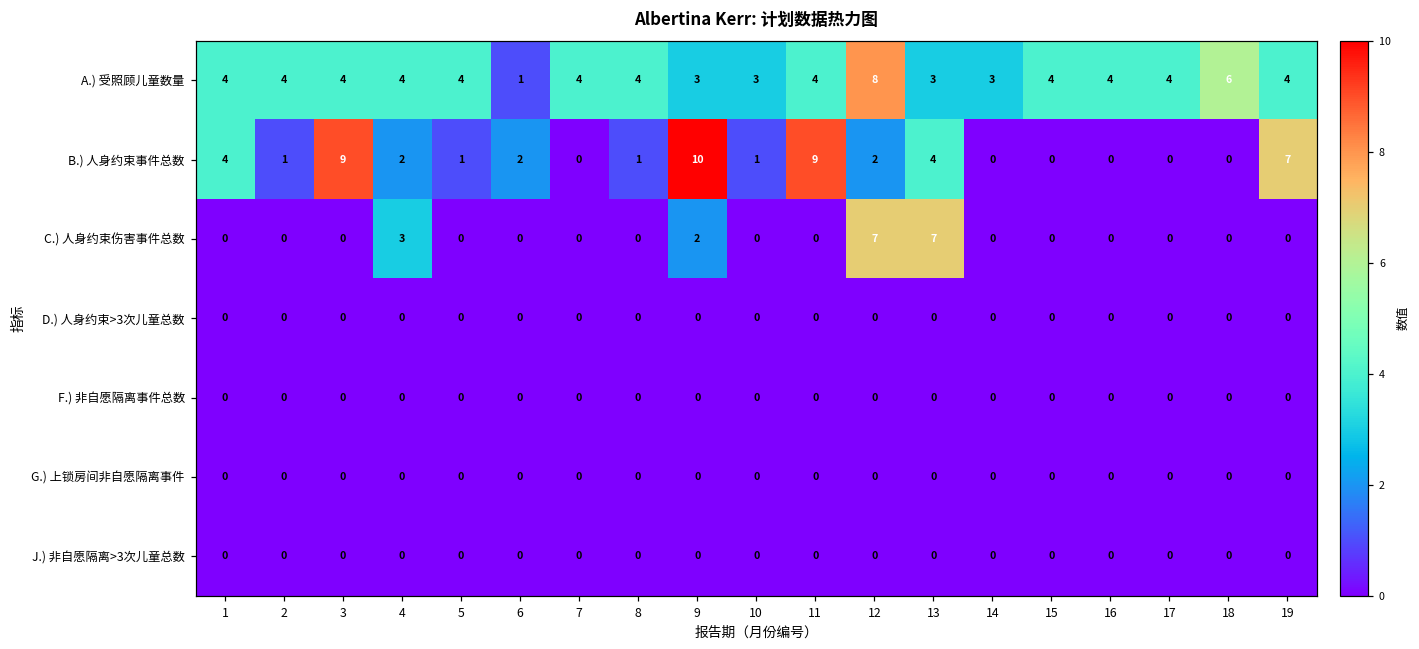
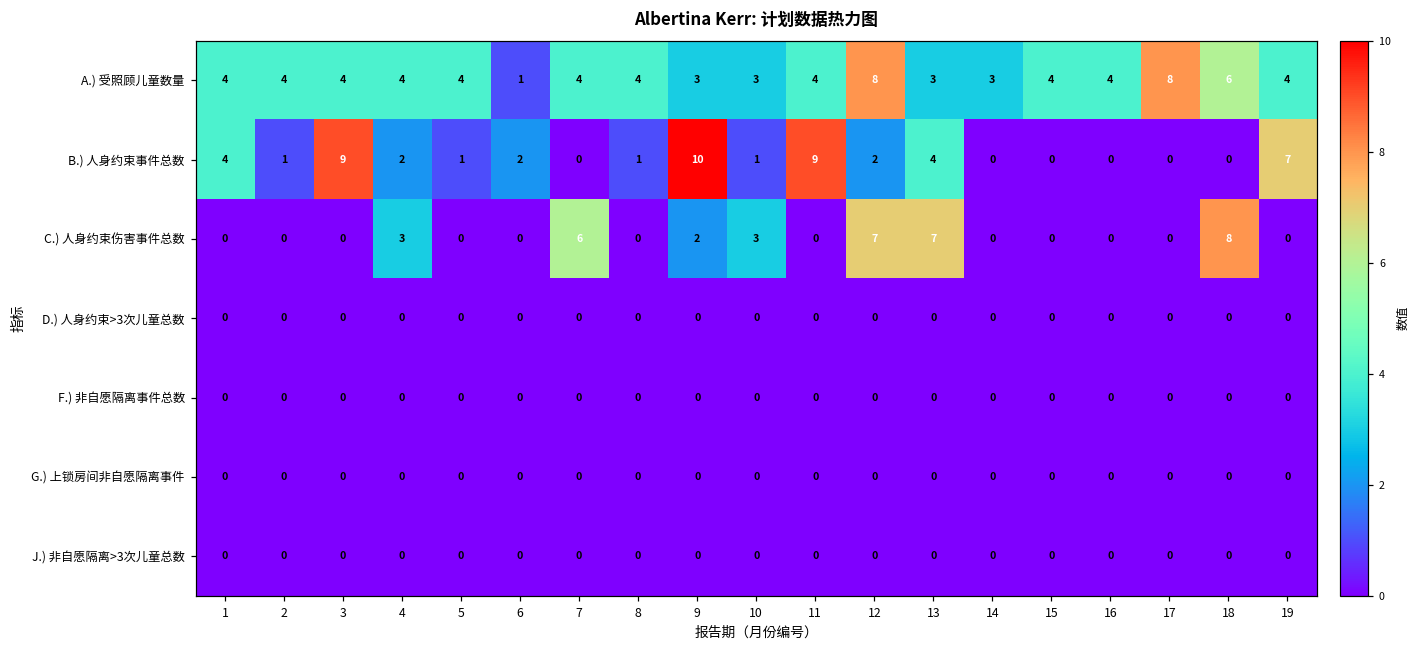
  {
    "A.) 受照顾儿童数量": {
      "1": 4,
      "2": 4,
      "3": 4,
      "4": 4,
      "5": 4,
      "6": 1,
      "7": 4,
      "8": 4,
      "9": 3,
      "10": 3,
      "11": 4,
      "12": 8,
      "13": 3,
      "14": 3,
      "15": 4,
      "16": 4,
-     "17": 4,
+     "17": 8,
      "18": 6,
      "19": 4
    },
    "B.) 人身约束事件总数": {
      "1": 4,
      "2": 1,
      "3": 9,
      "4": 2,
      "5": 1,
      "6": 2,
      "7": 0,
      "8": 1,
      "9": 10,
      "10": 1,
      "11": 9,
      "12": 2,
      "13": 4,
      "14": 0,
      "15": 0,
      "16": 0,
      "17": 0,
      "18": 0,
      "19": 7
    },
    "C.) 人身约束伤害事件总数": {
      "1": 0,
      "2": 0,
      "3": 0,
      "4": 3,
      "5": 0,
      "6": 0,
-     "7": 0,
+     "7": 6,
      "8": 0,
      "9": 2,
-     "10": 0,
+     "10": 3,
      "11": 0,
      "12": 7,
      "13": 7,
      "14": 0,
      "15": 0,
      "16": 0,
      "17": 0,
-     "18": 0,
+     "18": 8,
      "19": 0
    },
    "D.) 人身约束>3次儿童总数": {
      "1": 0,
      "2": 0,
      "3": 0,
      "4": 0,
      "5": 0,
      "6": 0,
      "7": 0,
      "8": 0,
      "9": 0,
      "10": 0,
      "11": 0,
      "12": 0,
      "13": 0,
      "14": 0,
      "15": 0,
      "16": 0,
      "17": 0,
      "18": 0,
      "19": 0
    },
    "F.) 非自愿隔离事件总数": {
      "1": 0,
      "2": 0,
      "3": 0,
      "4": 0,
      "5": 0,
      "6": 0,
      "7": 0,
      "8": 0,
      "9": 0,
      "10": 0,
      "11": 0,
      "12": 0,
      "13": 0,
      "14": 0,
      "15": 0,
      "16": 0,
      "17": 0,
      "18": 0,
      "19": 0
    },
    "G.) 上锁房间非自愿隔离事件": {
      "1": 0,
      "2": 0,
      "3": 0,
      "4": 0,
      "5": 0,
      "6": 0,
      "7": 0,
      "8": 0,
      "9": 0,
      "10": 0,
      "11": 0,
      "12": 0,
      "13": 0,
      "14": 0,
      "15": 0,
      "16": 0,
      "17": 0,
      "18": 0,
      "19": 0
    },
    "J.) 非自愿隔离>3次儿童总数": {
      "1": 0,
      "2": 0,
      "3": 0,
      "4": 0,
      "5": 0,
      "6": 0,
      "7": 0,
      "8": 0,
      "9": 0,
      "10": 0,
      "11": 0,
      "12": 0,
      "13": 0,
      "14": 0,
      "15": 0,
      "16": 0,
      "17": 0,
      "18": 0,
      "19": 0
    }
  }
